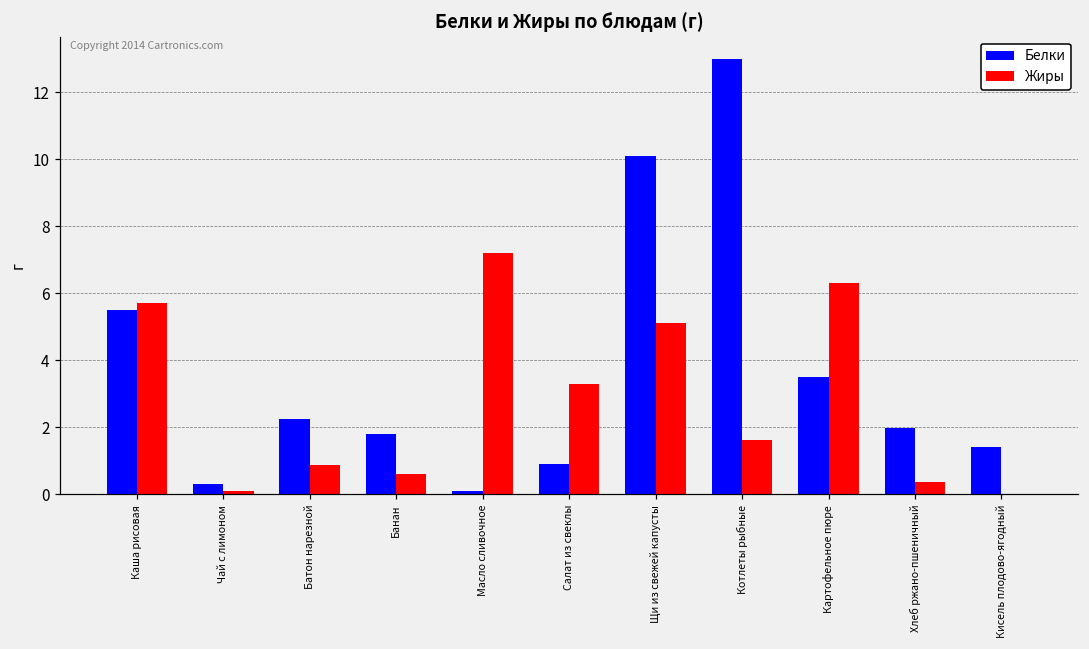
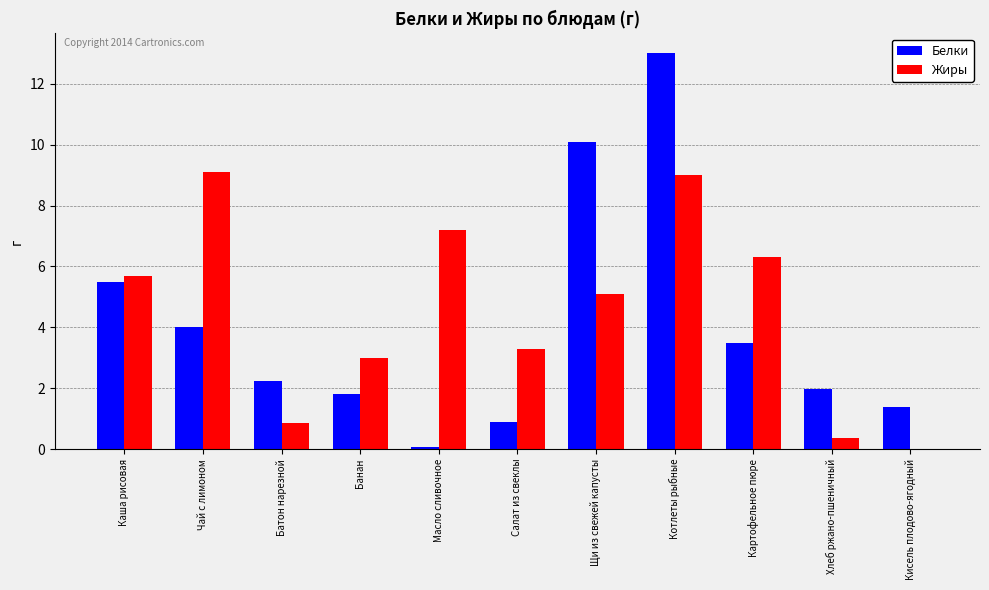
  {
    "Белки": {
      "Каша рисовая": 5.5,
-     "Чай с лимоном": 0.3,
+     "Чай с лимоном": 4.0,
      "Батон нарезной": 2.3,
      "Банан": 1.8,
      "Салат из свеклы": 0.9,
      "Щи из свежей капусты": 10.1,
      "Котлеты рыбные": 13.0,
      "Картофельное пюре": 3.5,
      "Хлеб ржано-пшеничный": 2.0,
      "Кисель плодово-ягодный": 1.4
    },
    "Жиры": {
      "Каша рисовая": 5.7,
-     "Чай с лимоном": 0.1,
+     "Чай с лимоном": 9.1,
      "Батон нарезной": 0.9,
-     "Банан": 0.6,
+     "Банан": 3.0,
      "Масло сливочное": 7.2,
      "Салат из свеклы": 3.3,
      "Щи из свежей капусты": 5.1,
-     "Котлеты рыбные": 1.6,
+     "Котлеты рыбные": 9.0,
      "Картофельное пюре": 6.3,
      "Хлеб ржано-пшеничный": 0.4,
      "Кисель плодово-ягодный": 0.0
    }
  }
